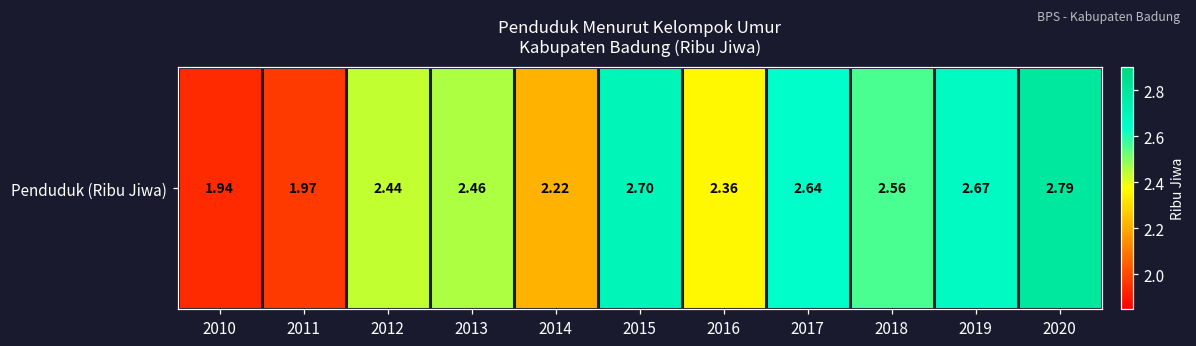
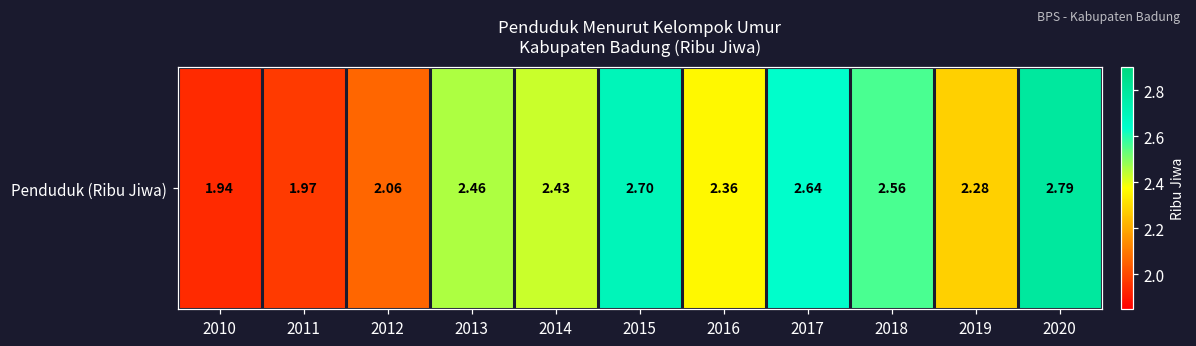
  {
    "Penduduk (Ribu Jiwa)": {
      "2010": 1.94,
      "2011": 1.97,
-     "2012": 2.44,
+     "2012": 2.06,
      "2013": 2.46,
-     "2014": 2.22,
+     "2014": 2.43,
      "2015": 2.70,
      "2016": 2.36,
      "2017": 2.64,
      "2018": 2.56,
-     "2019": 2.67,
+     "2019": 2.28,
      "2020": 2.79
    }
  }
